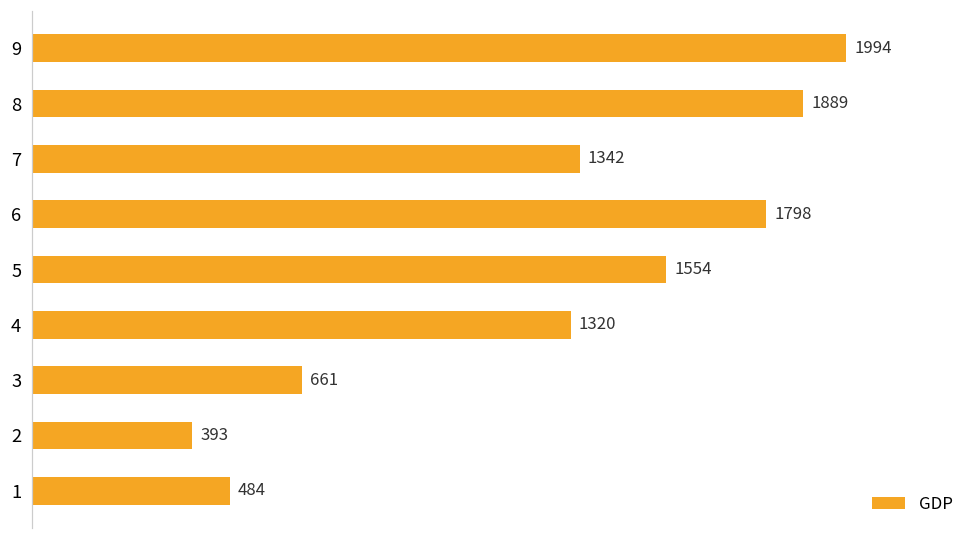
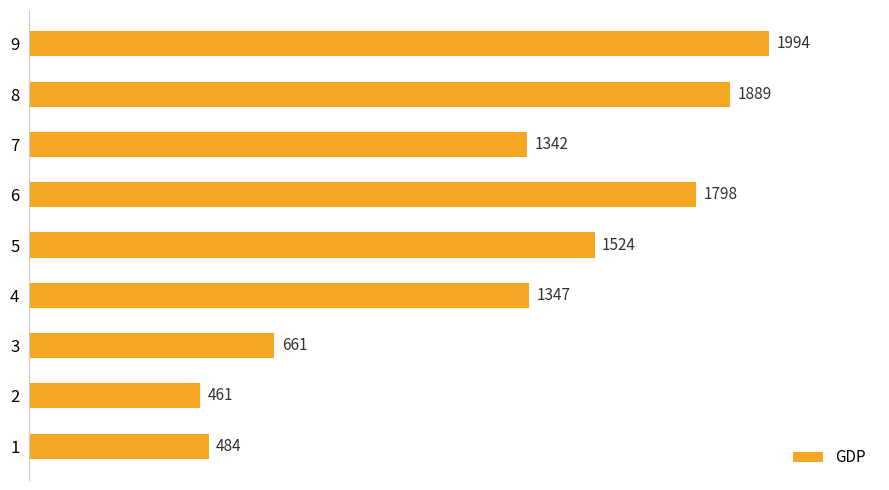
  {
    "9": 1994,
    "8": 1889,
    "7": 1342,
    "6": 1798,
-   "5": 1554,
-   "4": 1320,
+   "5": 1524,
+   "4": 1347,
    "3": 661,
-   "2": 393,
+   "2": 461,
    "1": 484
  }
